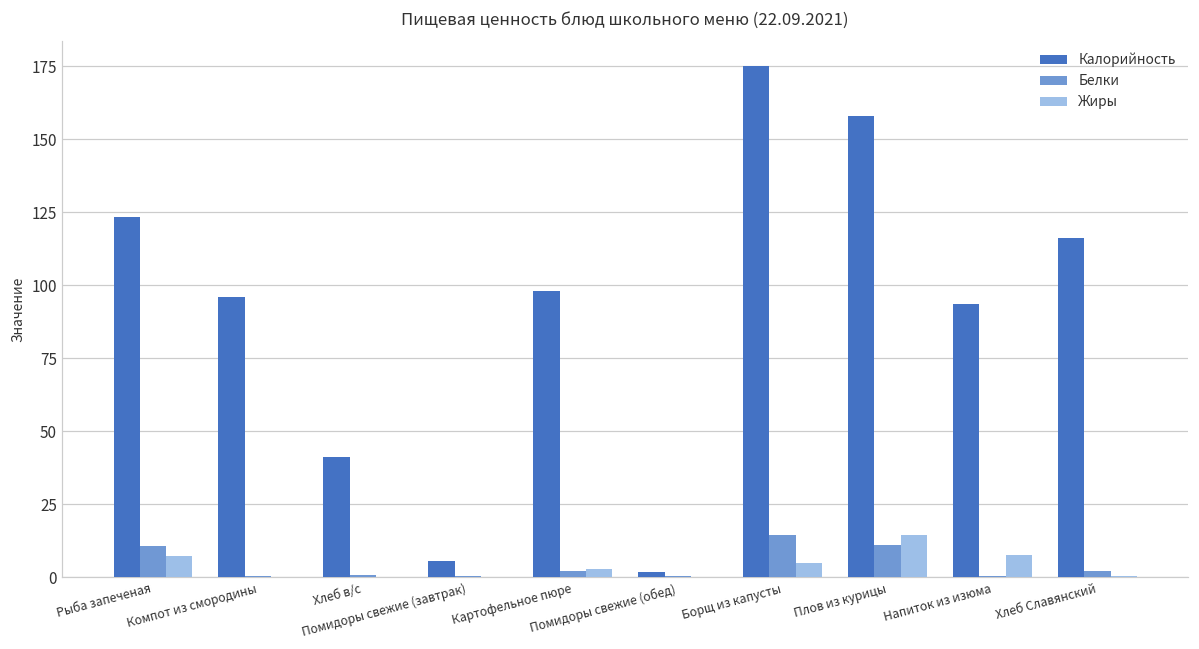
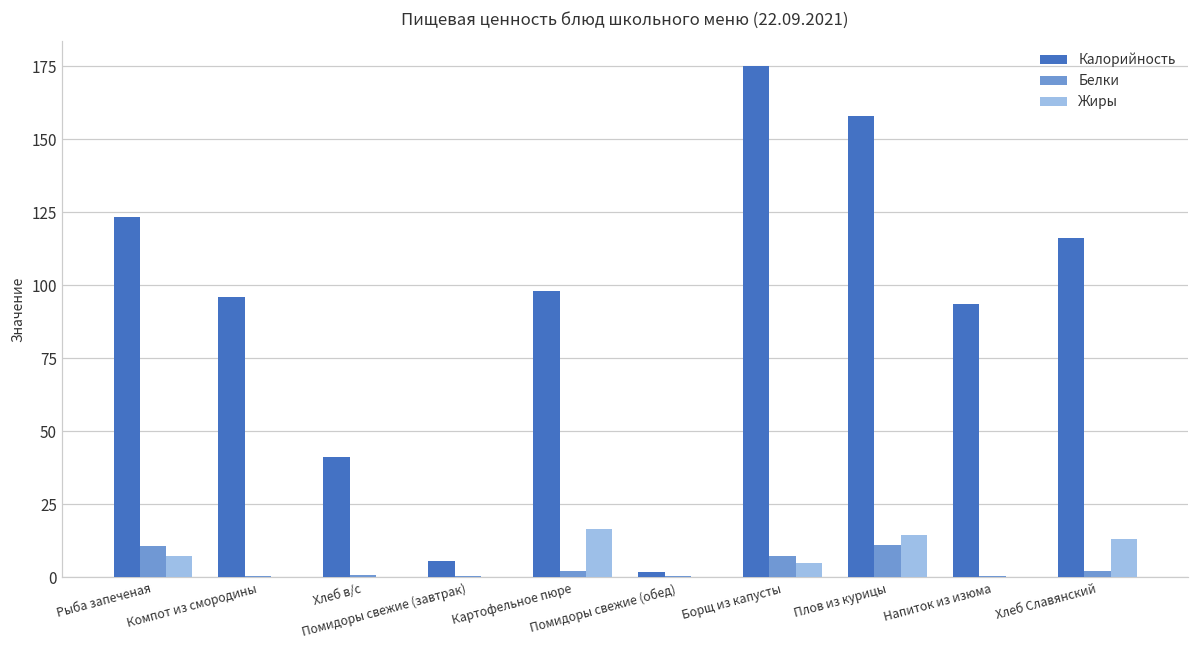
  {
    "Калорийность": {
      "Рыба запеченая": 123,
      "Компот из смородины": 96,
      "Хлеб в/с": 41,
      "Помидоры свежие (завтрак)": 6,
      "Картофельное пюре": 98,
      "Помидоры свежие (обед)": 2,
      "Борщ из капусты": 175,
      "Плов из курицы": 158,
      "Напиток из изюма": 94,
      "Хлеб Славянский": 116
    },
    "Белки": {
      "Рыба запеченая": 11,
      "Картофельное пюре": 2,
-     "Борщ из капусты": 15,
+     "Борщ из капусты": 7,
      "Плов из курицы": 11,
      "Хлеб Славянский": 2
    },
    "Жиры": {
      "Рыба запеченая": 7,
      "Компот из смородины": 0,
-     "Картофельное пюре": 3,
+     "Картофельное пюре": 17,
      "Борщ из капусты": 5,
      "Плов из курицы": 15,
-     "Напиток из изюма": 8,
-     "Хлеб Славянский": 1
+     "Напиток из изюма": 0,
+     "Хлеб Славянский": 13
    }
  }
